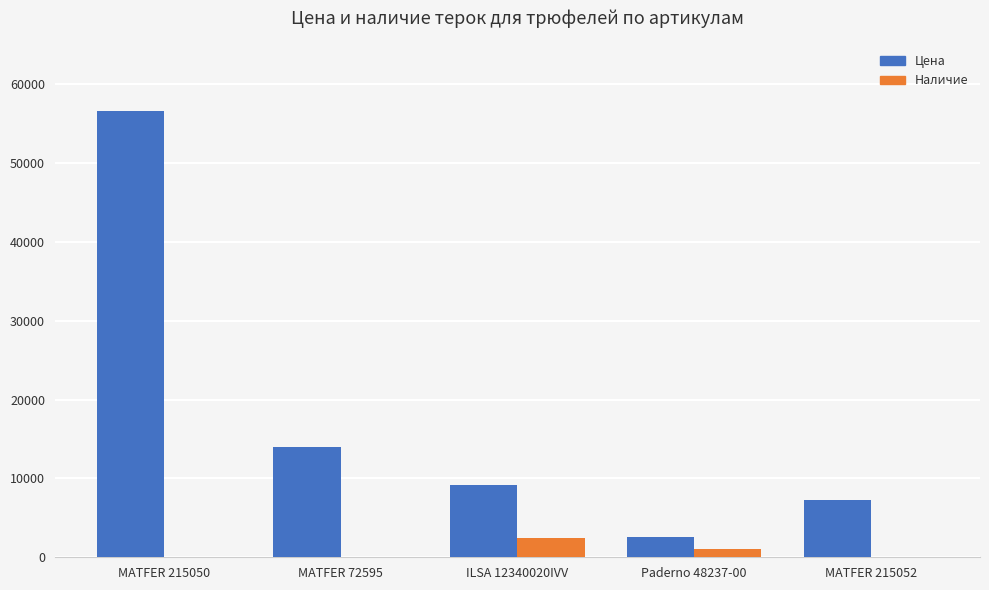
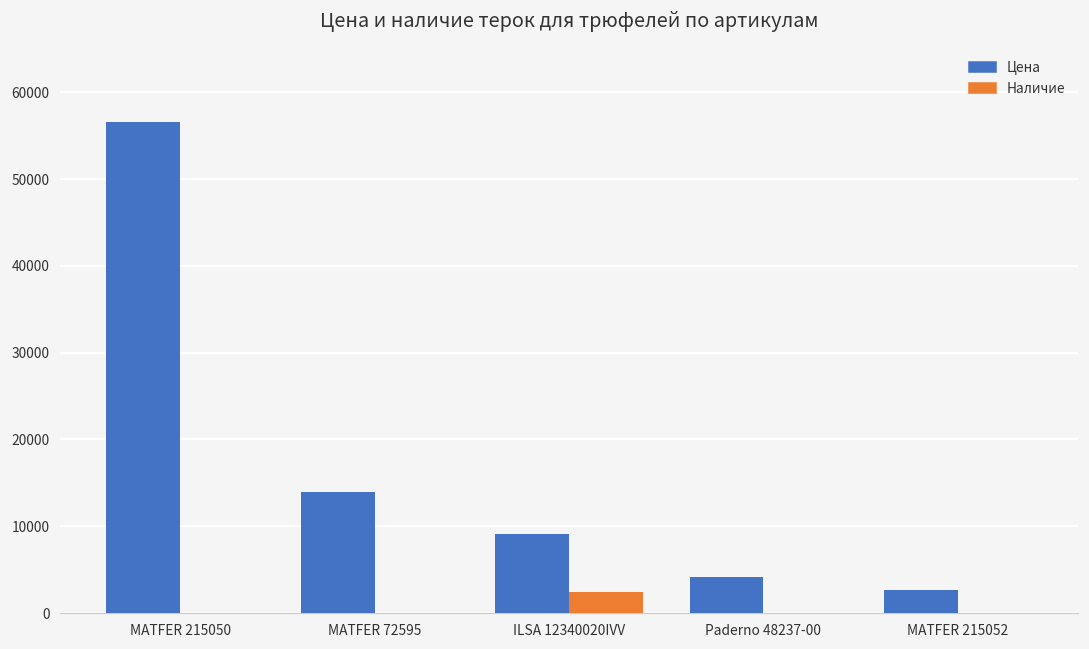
  {
    "Цена": {
      "MATFER 215050": 57000,
      "MATFER 72595": 14000,
      "ILSA 12340020IVV": 9000,
-     "Paderno 48237-00": 3000,
-     "MATFER 215052": 7000
+     "Paderno 48237-00": 4000,
+     "MATFER 215052": 3000
    },
    "Наличие": {
      "MATFER 215050": 0,
      "MATFER 72595": 0,
      "ILSA 12340020IVV": 2000,
-     "Paderno 48237-00": 1000,
+     "Paderno 48237-00": 0,
      "MATFER 215052": 0
    }
  }
